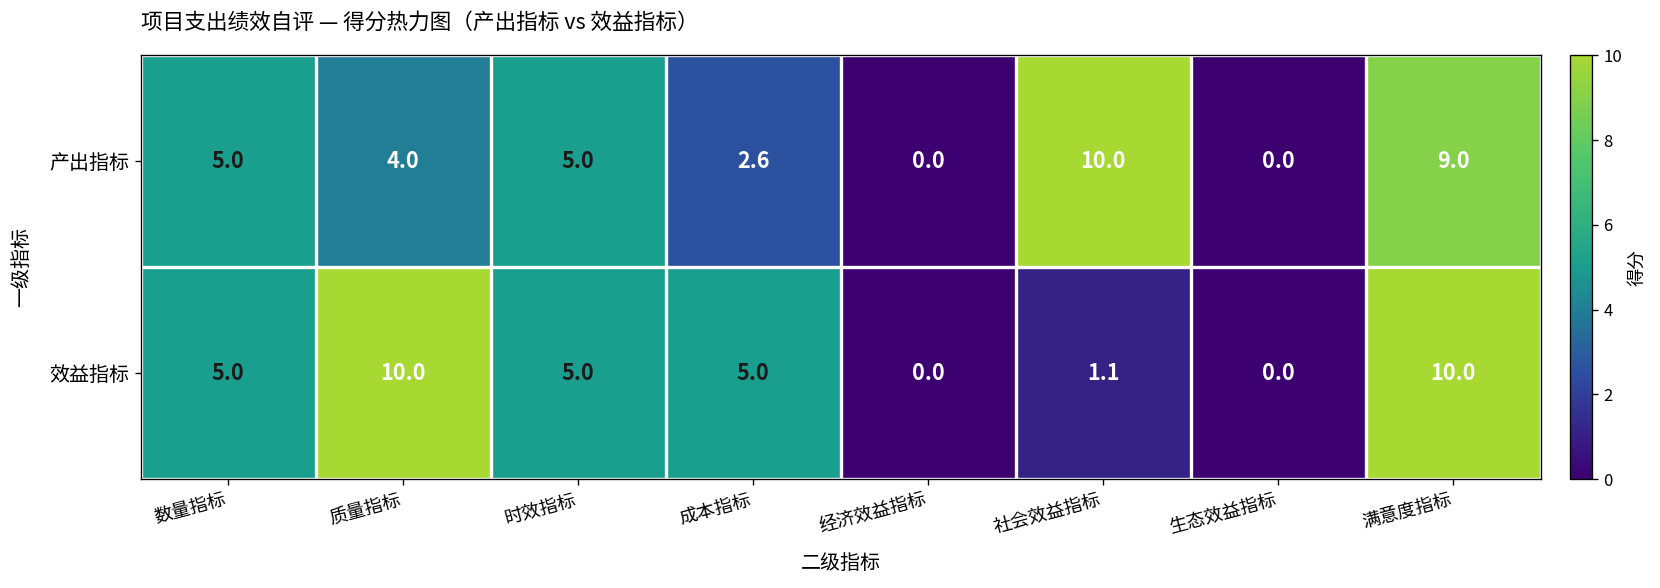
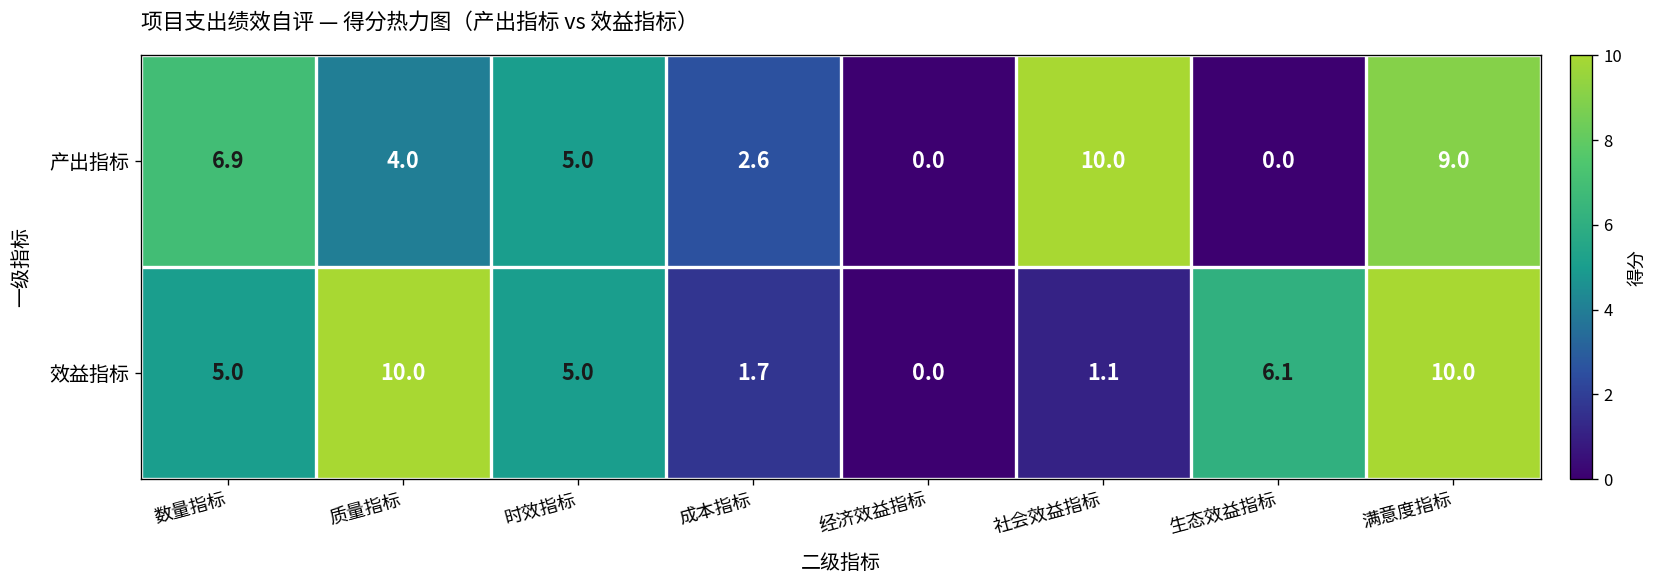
  {
    "产出指标": {
-     "数量指标": 5.0,
+     "数量指标": 6.9,
      "质量指标": 4.0,
      "时效指标": 5.0,
      "成本指标": 2.6,
      "经济效益指标": 0.0,
      "社会效益指标": 10.0,
      "生态效益指标": 0.0,
      "满意度指标": 9.0
    },
    "效益指标": {
      "数量指标": 5.0,
      "质量指标": 10.0,
      "时效指标": 5.0,
-     "成本指标": 5.0,
+     "成本指标": 1.7,
      "经济效益指标": 0.0,
      "社会效益指标": 1.1,
-     "生态效益指标": 0.0,
+     "生态效益指标": 6.1,
      "满意度指标": 10.0
    }
  }
